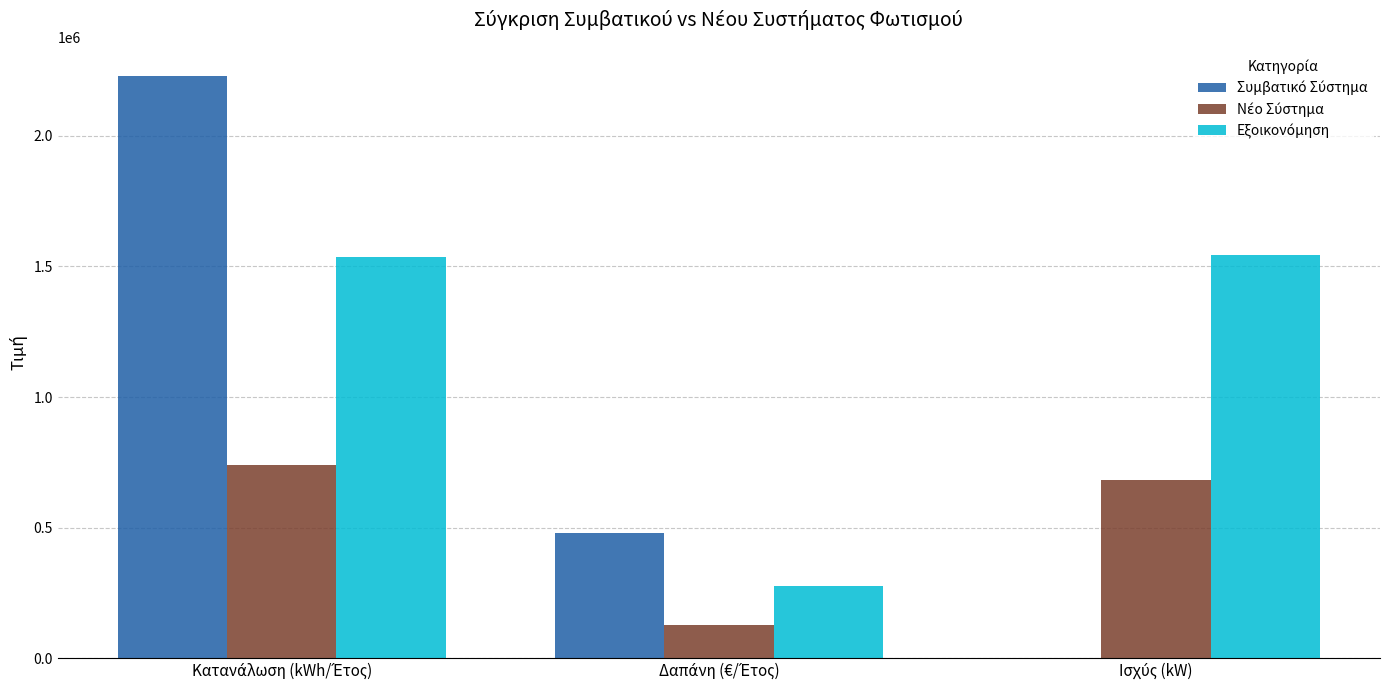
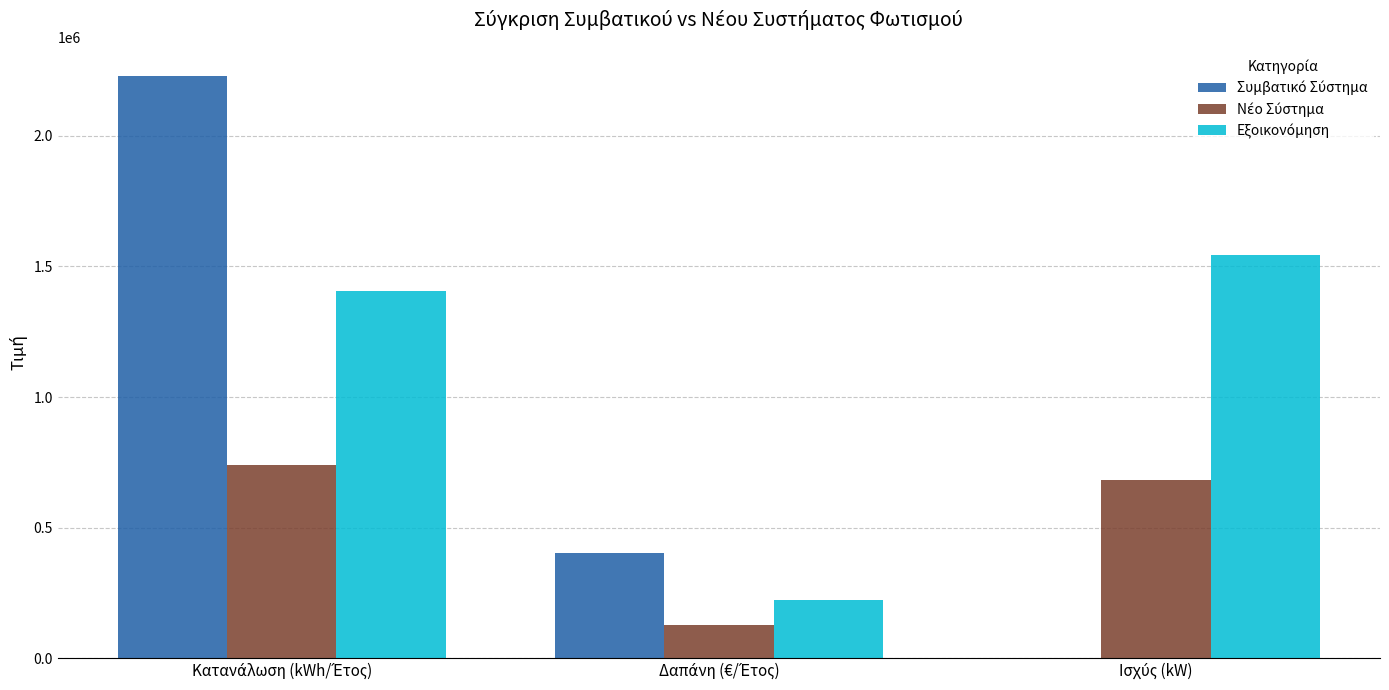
  {
    "Συμβατικό Σύστημα": {
      "Κατανάλωση (kWh/Έτος)": 2230000,
-     "Δαπάνη (€/Έτος)": 480000
+     "Δαπάνη (€/Έτος)": 400000
    },
    "Νέο Σύστημα": {
      "Κατανάλωση (kWh/Έτος)": 740000,
      "Δαπάνη (€/Έτος)": 130000,
      "Ισχύς (kW)": 680000
    },
    "Εξοικονόμηση": {
-     "Κατανάλωση (kWh/Έτος)": 1530000,
-     "Δαπάνη (€/Έτος)": 280000,
+     "Κατανάλωση (kWh/Έτος)": 1410000,
+     "Δαπάνη (€/Έτος)": 220000,
      "Ισχύς (kW)": 1540000
    }
  }
